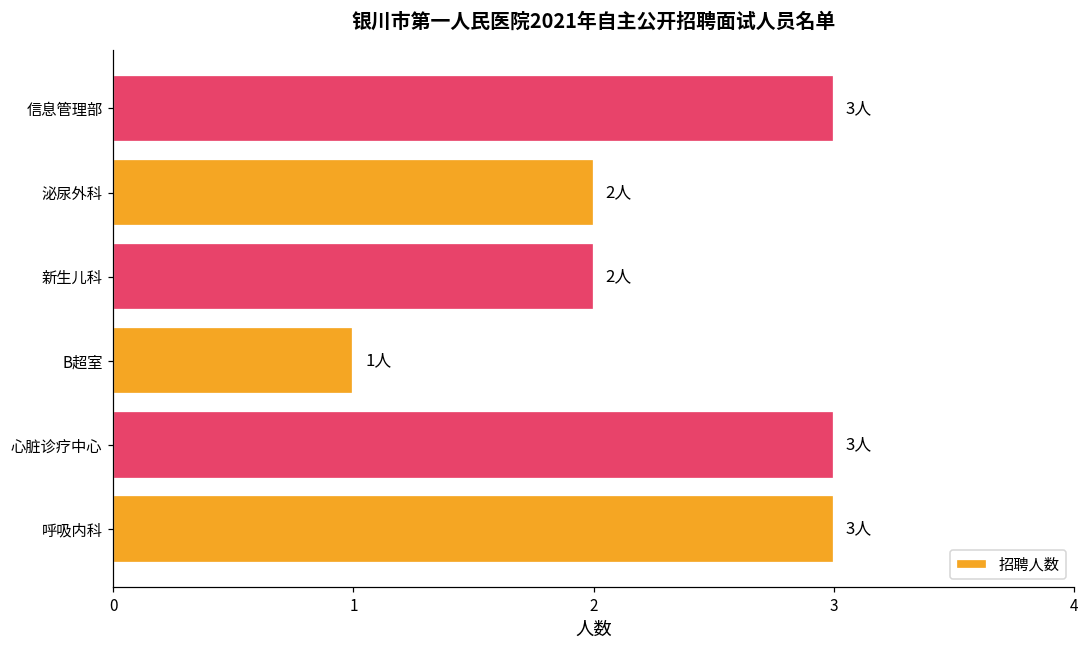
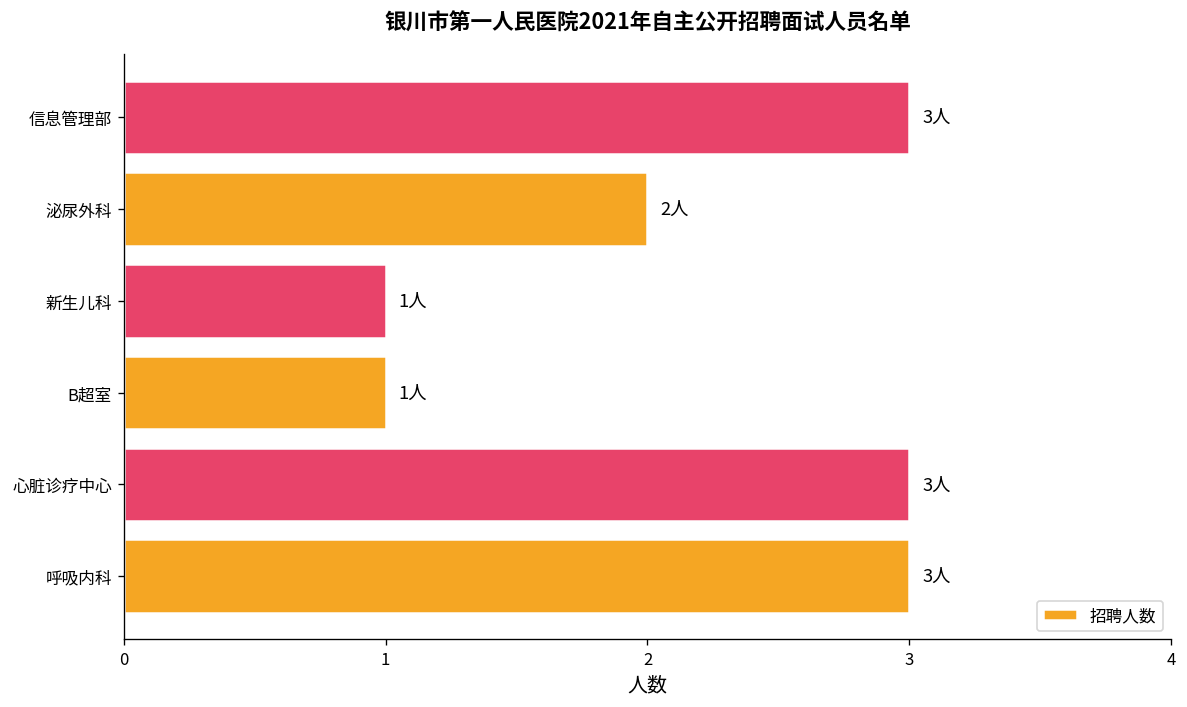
  {
    "信息管理部": "3人",
    "泌尿外科": "2人",
-   "新生儿科": "2人",
+   "新生儿科": "1人",
    "B超室": "1人",
    "心脏诊疗中心": "3人",
    "呼吸内科": "3人"
  }
